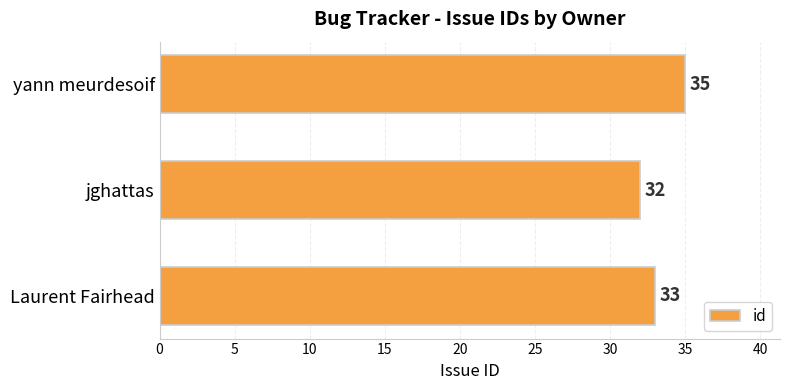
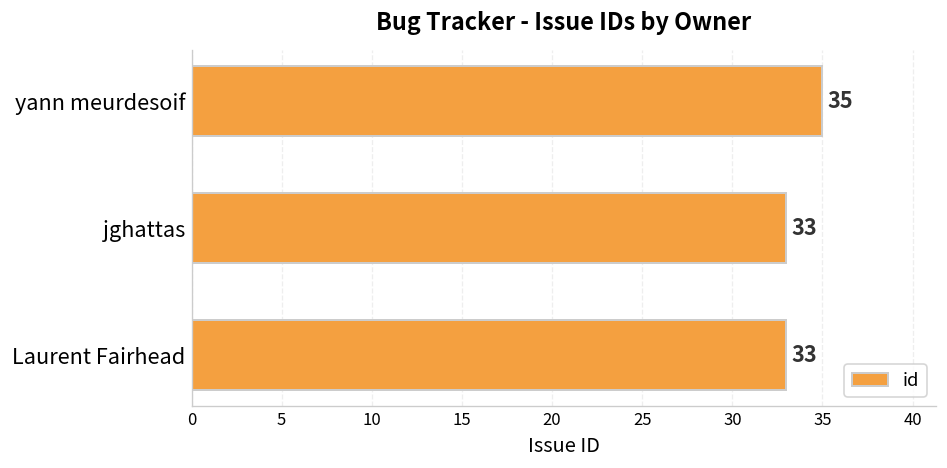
  {
    "yann meurdesoif": 35,
-   "jghattas": 32,
+   "jghattas": 33,
    "Laurent Fairhead": 33
  }
